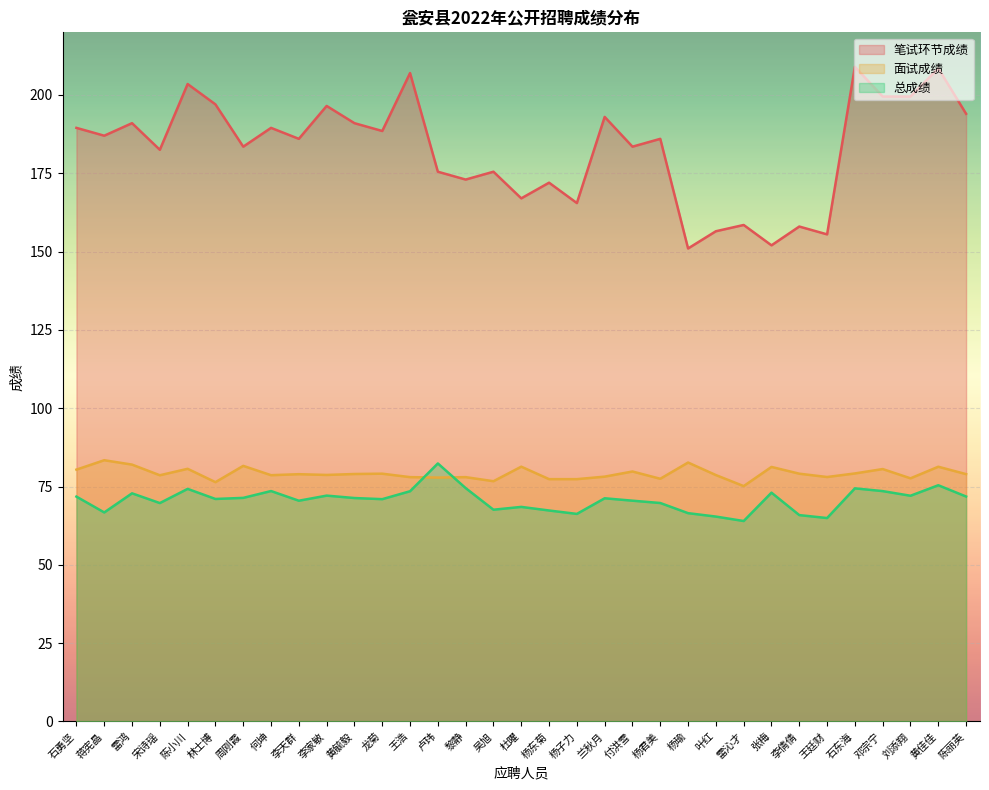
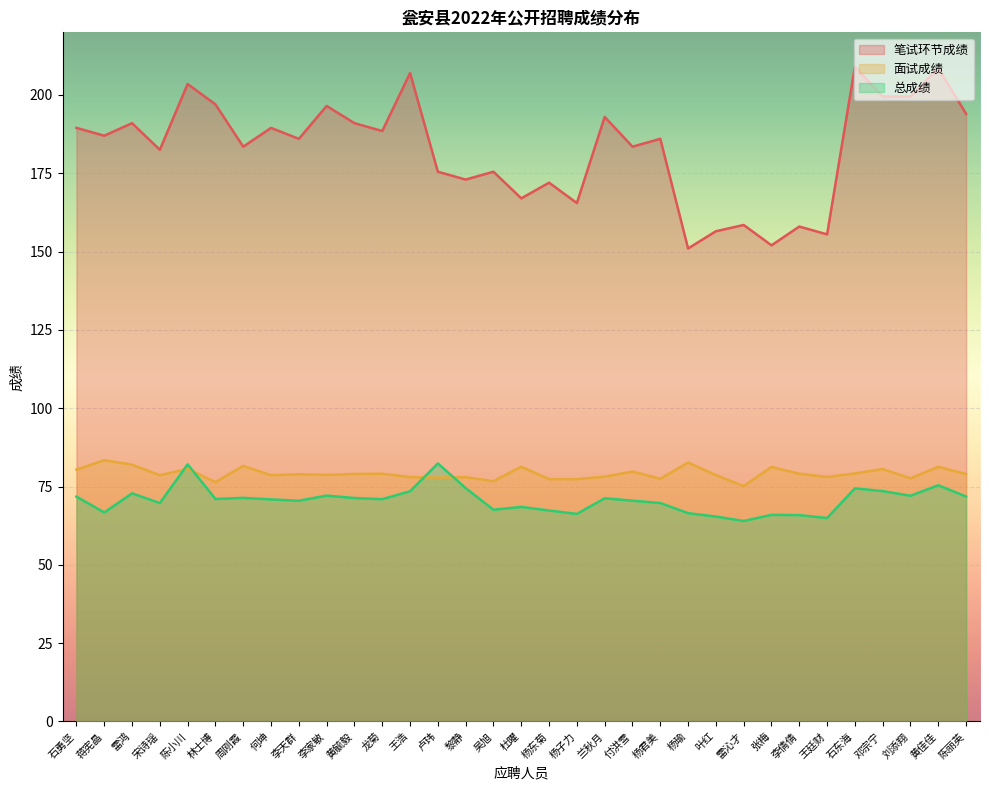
  {
    "总成绩": {
      "石勇坚": 72,
      "蒋宪晶": 67,
      "雷鸿": 73,
      "宋诗瑶": 70,
-     "陈小川": 74,
+     "陈小川": 82,
      "林士博": 71,
      "周刚霞": 71,
-     "何坤": 74,
+     "何坤": 71,
      "李天群": 70,
      "李家敏": 72,
      "黄毓毅": 71,
      "龙菊": 71,
      "王浩": 74,
      "卢玮": 82,
      "黎静": 75,
      "吴旭": 68,
      "杜曜": 69,
      "杨东菊": 67,
      "杨子力": 66,
      "兰秋月": 71,
      "付洪雪": 70,
      "杨君美": 70,
      "杨瑜": 67,
      "叶红": 65,
      "雷沁才": 64,
-     "张梅": 73,
+     "张梅": 66,
      "李倩倩": 66,
      "王廷财": 65,
      "石东海": 74,
      "邓宗宁": 74,
      "刘添翔": 72,
      "黄佳佳": 75,
      "陈丽英": 72
    }
  }
